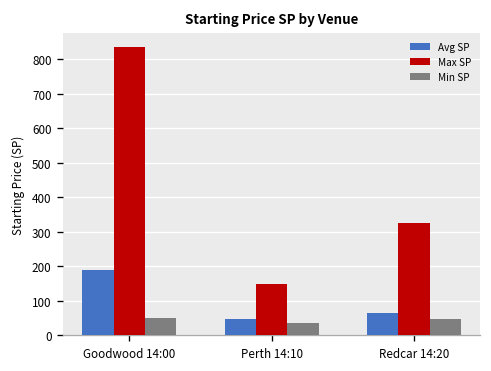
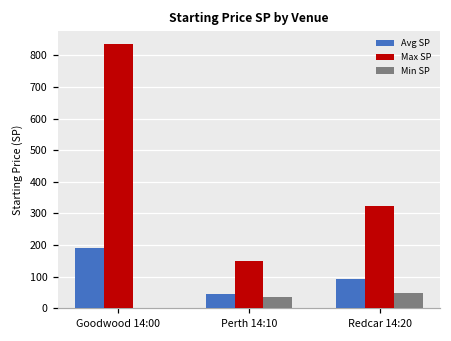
  {
    "Avg SP": {
      "Goodwood 14:00": 190,
      "Perth 14:10": 50,
-     "Redcar 14:20": 60
+     "Redcar 14:20": 90
    },
    "Max SP": {
      "Goodwood 14:00": 840,
      "Perth 14:10": 150,
      "Redcar 14:20": 320
    },
    "Min SP": {
-     "Goodwood 14:00": 50,
+     "Goodwood 14:00": 0,
      "Perth 14:10": 40,
      "Redcar 14:20": 50
    }
  }
